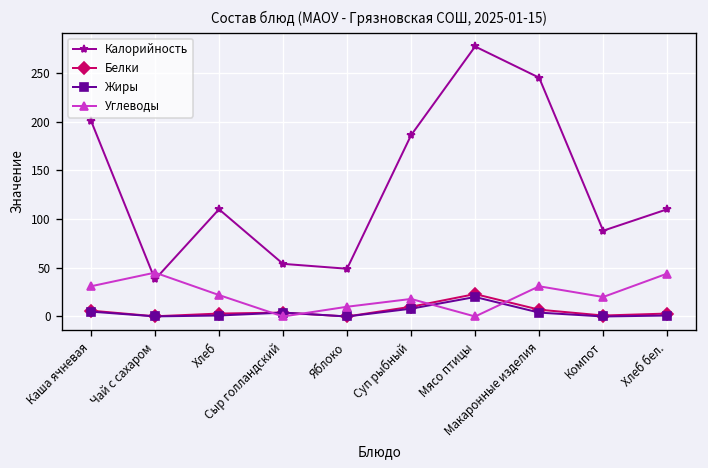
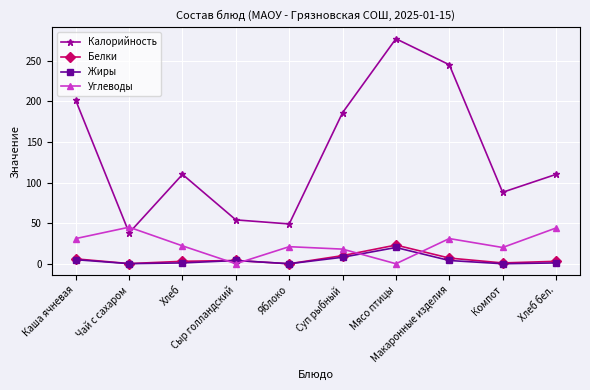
  {
    "Углеводы": {
      "Каша ячневая": 30,
      "Чай с сахаром": 50,
      "Хлеб": 20,
      "Сыр голландский": 0,
-     "Яблоко": 10,
+     "Яблоко": 20,
      "Суп рыбный": 20,
      "Мясо птицы": 0,
      "Макаронные изделия": 30,
      "Компот": 20,
      "Хлеб бел.": 40
    }
  }
